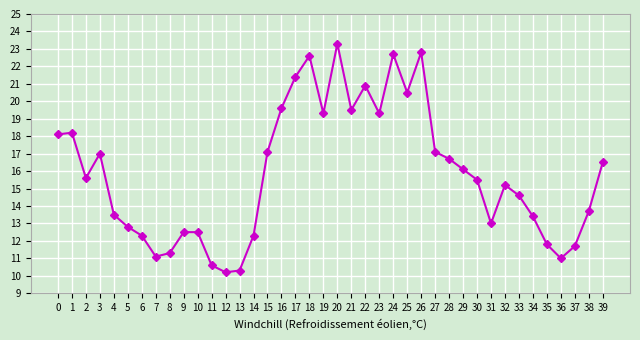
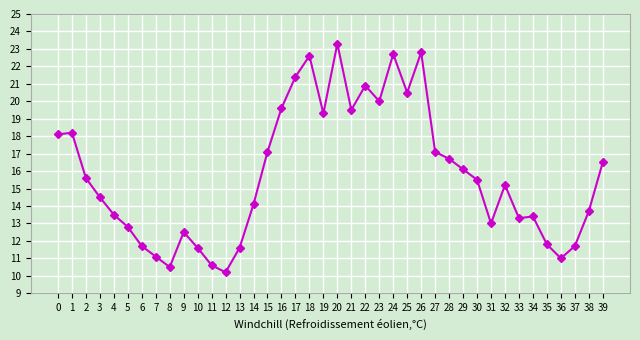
  {
    "0": 18.1,
    "1": 18.2,
    "2": 15.6,
-   "3": 17.0,
+   "3": 14.5,
    "4": 13.5,
    "5": 12.8,
-   "6": 12.3,
+   "6": 11.7,
    "7": 11.1,
-   "8": 11.3,
+   "8": 10.5,
    "9": 12.5,
-   "10": 12.5,
+   "10": 11.6,
    "11": 10.6,
    "12": 10.2,
-   "13": 10.3,
-   "14": 12.3,
+   "13": 11.6,
+   "14": 14.1,
    "15": 17.1,
    "16": 19.6,
    "17": 21.4,
    "18": 22.6,
    "19": 19.3,
    "20": 23.3,
    "21": 19.5,
    "22": 20.9,
-   "23": 19.3,
+   "23": 20.0,
    "24": 22.7,
    "25": 20.5,
    "26": 22.8,
    "27": 17.1,
    "28": 16.7,
    "29": 16.1,
    "30": 15.5,
    "31": 13.0,
    "32": 15.2,
-   "33": 14.6,
+   "33": 13.3,
    "34": 13.4,
    "35": 11.8,
    "36": 11.0,
    "37": 11.7,
    "38": 13.7,
    "39": 16.5
  }
